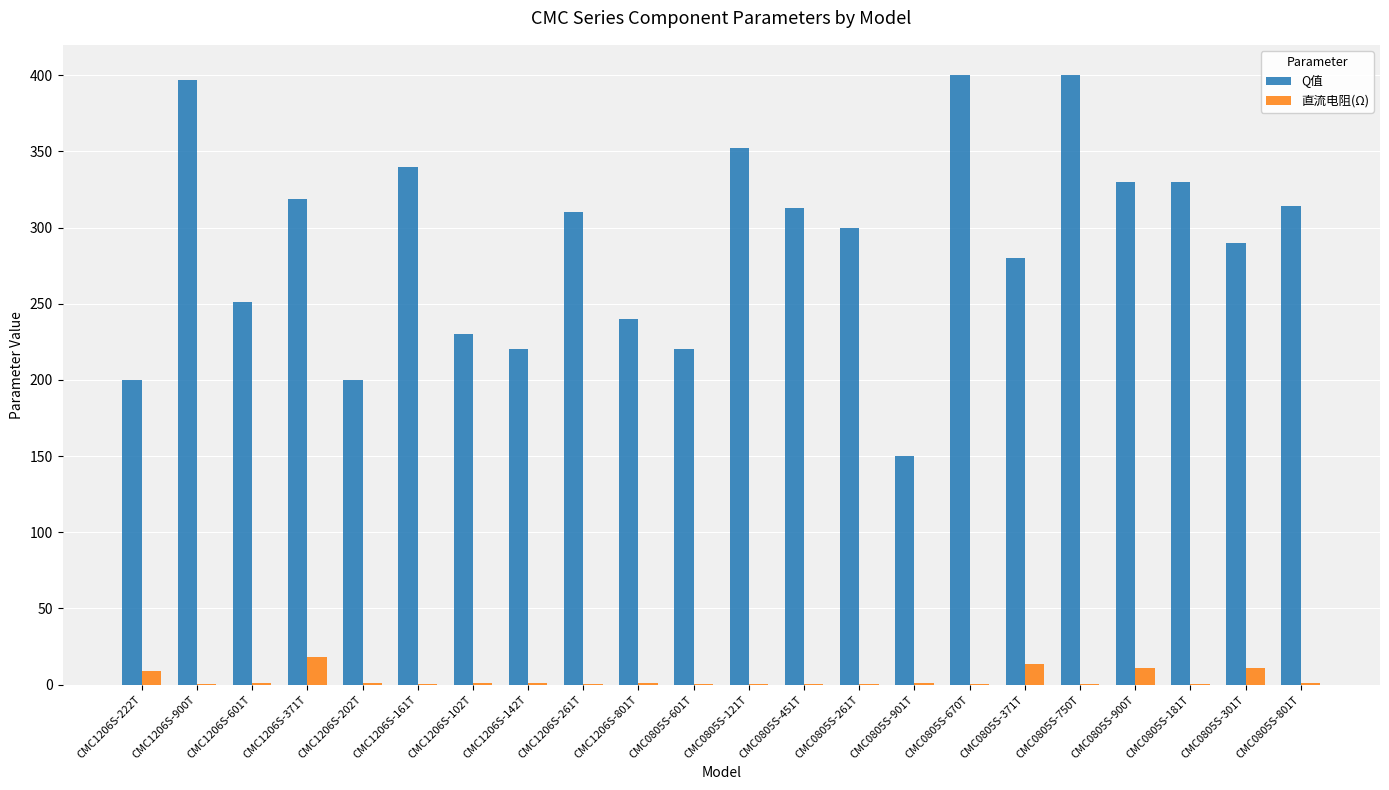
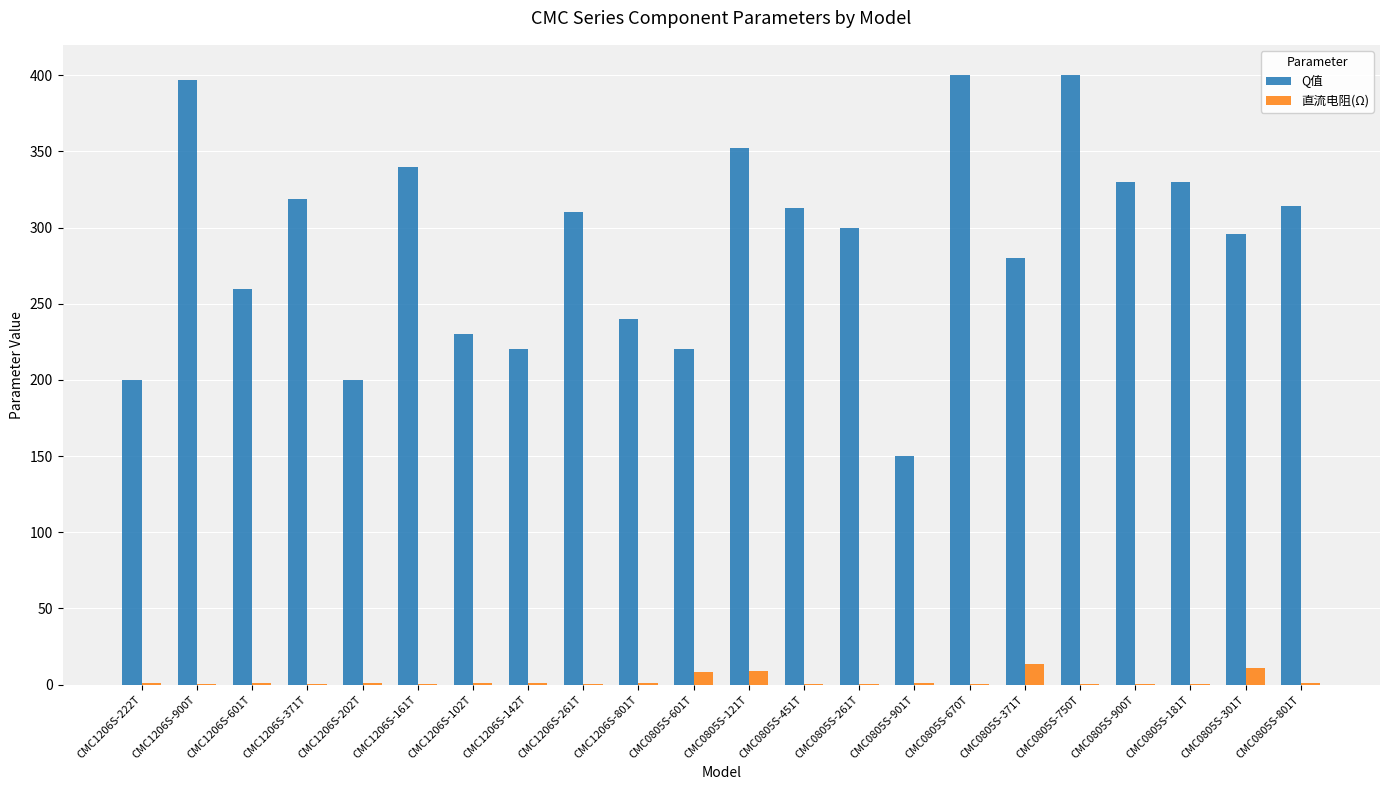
  {
    "Q值": {
      "CMC1206S-222T": 200,
      "CMC1206S-900T": 397,
-     "CMC1206S-601T": 251,
+     "CMC1206S-601T": 260,
      "CMC1206S-371T": 319,
      "CMC1206S-202T": 200,
      "CMC1206S-161T": 340,
      "CMC1206S-102T": 230,
      "CMC1206S-142T": 220,
      "CMC1206S-261T": 310,
      "CMC1206S-801T": 240,
      "CMC0805S-601T": 220,
      "CMC0805S-121T": 352,
      "CMC0805S-451T": 313,
      "CMC0805S-261T": 300,
      "CMC0805S-901T": 150,
      "CMC0805S-670T": 400,
      "CMC0805S-371T": 280,
      "CMC0805S-750T": 400,
      "CMC0805S-900T": 330,
      "CMC0805S-181T": 330,
-     "CMC0805S-301T": 290,
+     "CMC0805S-301T": 296,
      "CMC0805S-801T": 314
    },
    "直流电阻(Ω)": {
-     "CMC1206S-222T": 9,
-     "CMC1206S-371T": 18,
-     "CMC0805S-601T": 1,
-     "CMC0805S-121T": 0,
+     "CMC1206S-222T": 1,
+     "CMC1206S-371T": 1,
+     "CMC0805S-601T": 9,
+     "CMC0805S-121T": 9,
      "CMC0805S-371T": 13,
-     "CMC0805S-900T": 11,
+     "CMC0805S-900T": 0,
      "CMC0805S-301T": 11
    }
  }
